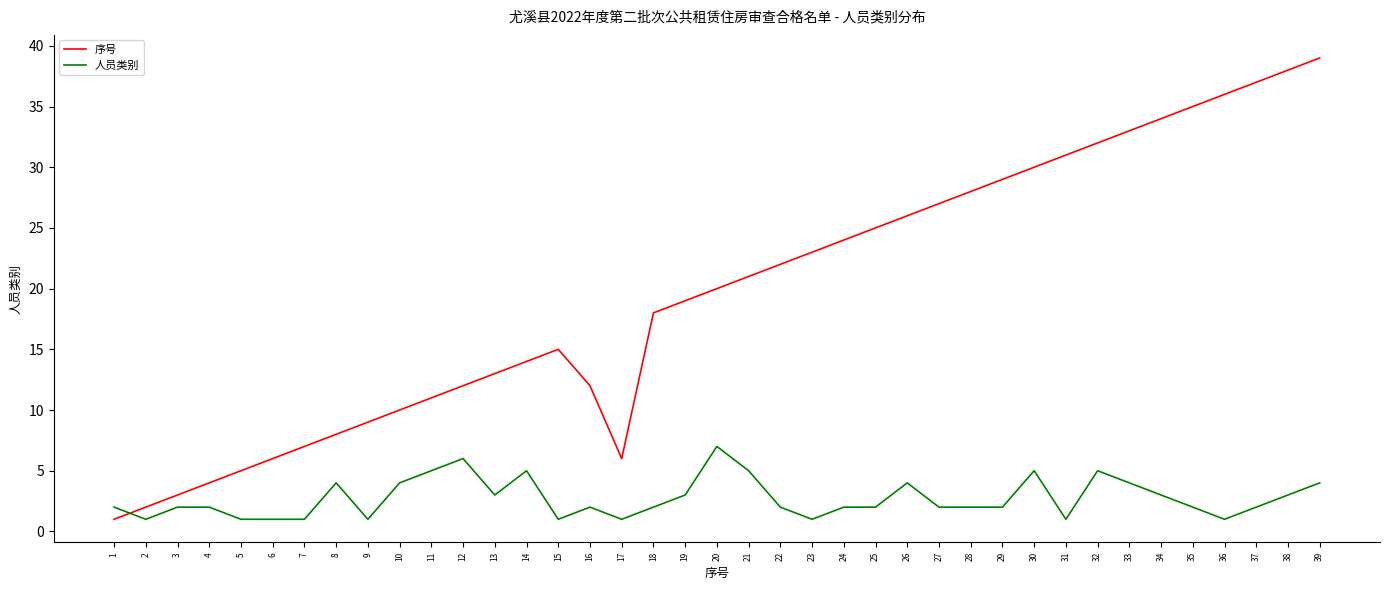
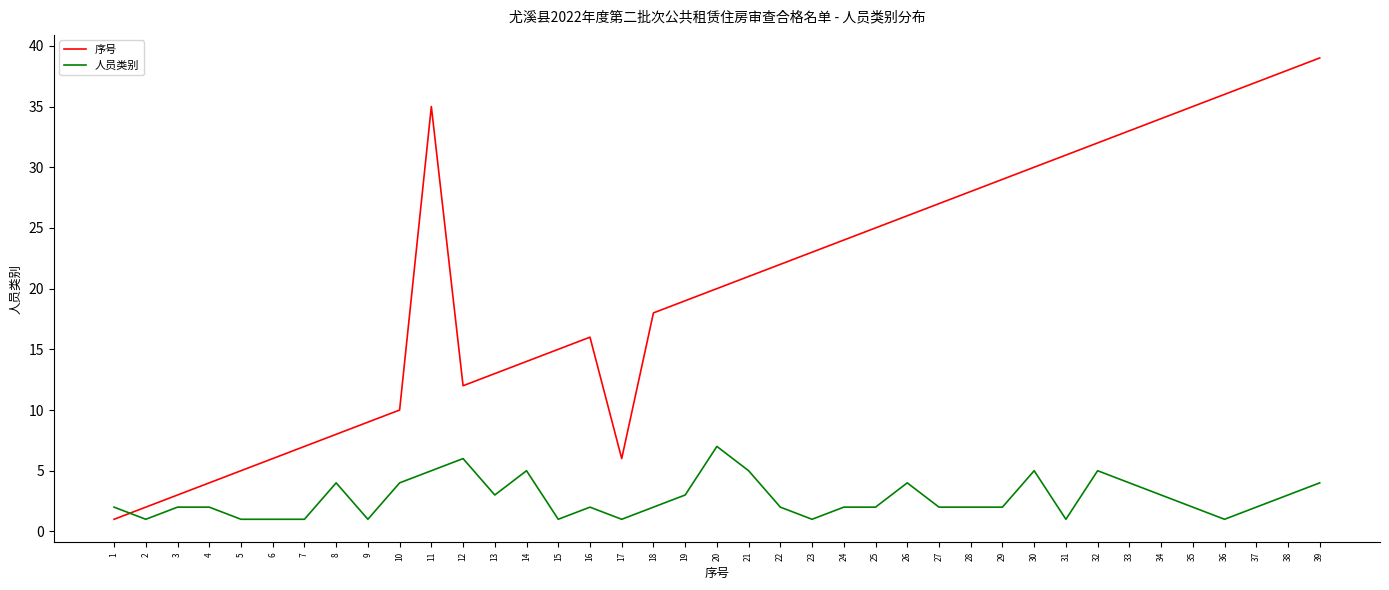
  {
    "序号": {
      "1": 1,
      "2": 2,
      "3": 3,
      "4": 4,
      "5": 5,
      "6": 6,
      "7": 7,
      "8": 8,
      "9": 9,
      "10": 10,
-     "11": 11,
+     "11": 35,
      "12": 12,
      "13": 13,
      "14": 14,
      "15": 15,
-     "16": 12,
+     "16": 16,
      "17": 6,
      "18": 18,
      "19": 19,
      "20": 20,
      "21": 21,
      "22": 22,
      "23": 23,
      "24": 24,
      "25": 25,
      "26": 26,
      "27": 27,
      "28": 28,
      "29": 29,
      "30": 30,
      "31": 31,
      "32": 32,
      "33": 33,
      "34": 34,
      "35": 35,
      "36": 36,
      "37": 37,
      "38": 38,
      "39": 39
    },
    "人员类别": {
      "1": 2,
      "2": 1,
      "3": 2,
      "4": 2,
      "5": 1,
      "6": 1,
      "7": 1,
      "8": 4,
      "9": 1,
      "10": 4,
      "11": 5,
      "12": 6,
      "13": 3,
      "14": 5,
      "15": 1,
      "16": 2,
      "17": 1,
      "18": 2,
      "19": 3,
      "20": 7,
      "21": 5,
      "22": 2,
      "23": 1,
      "24": 2,
      "25": 2,
      "26": 4,
      "27": 2,
      "28": 2,
      "29": 2,
      "30": 5,
      "31": 1,
      "32": 5,
      "33": 4,
      "34": 3,
      "35": 2,
      "36": 1,
      "37": 2,
      "38": 3,
      "39": 4
    }
  }
